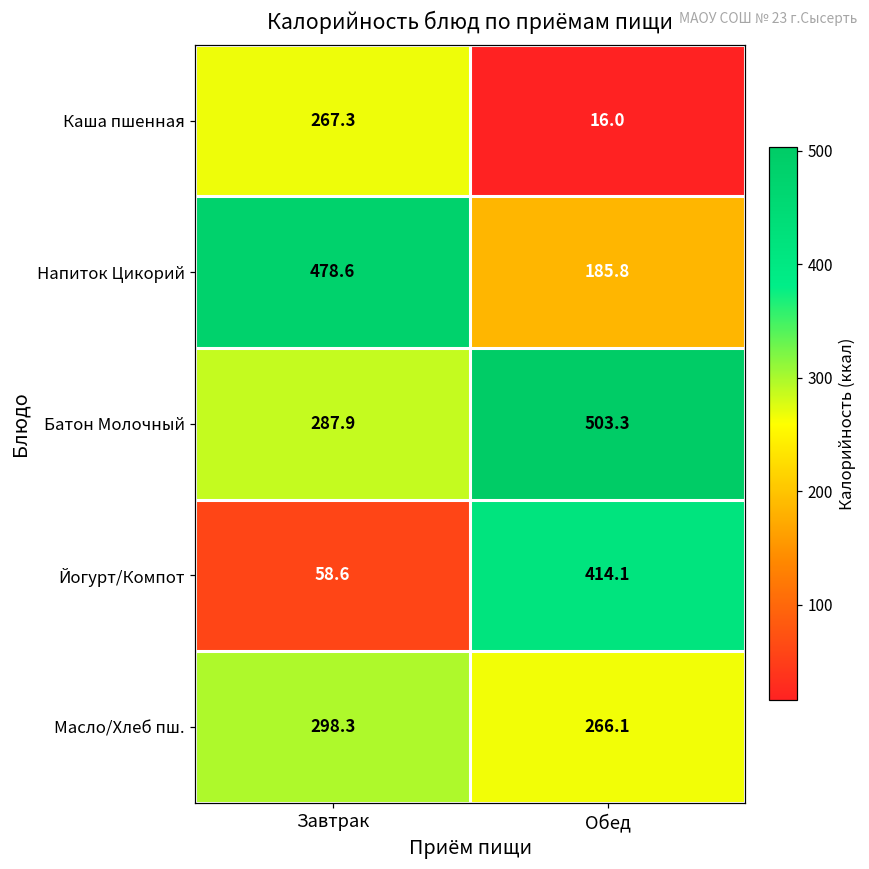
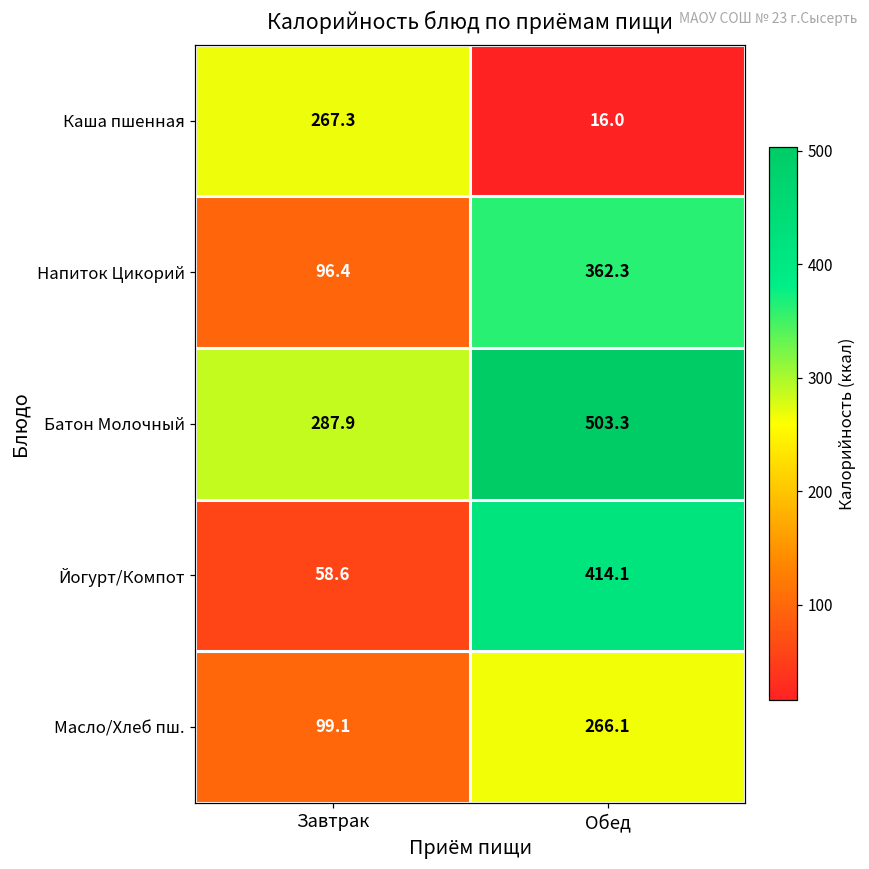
  {
    "Каша пшенная": {
      "Завтрак": 267.3,
      "Обед": 16.0
    },
    "Напиток Цикорий": {
-     "Завтрак": 478.6,
-     "Обед": 185.8
+     "Завтрак": 96.4,
+     "Обед": 362.3
    },
    "Батон Молочный": {
      "Завтрак": 287.9,
      "Обед": 503.3
    },
    "Йогурт/Компот": {
      "Завтрак": 58.6,
      "Обед": 414.1
    },
    "Масло/Хлеб пш.": {
-     "Завтрак": 298.3,
+     "Завтрак": 99.1,
      "Обед": 266.1
    }
  }
